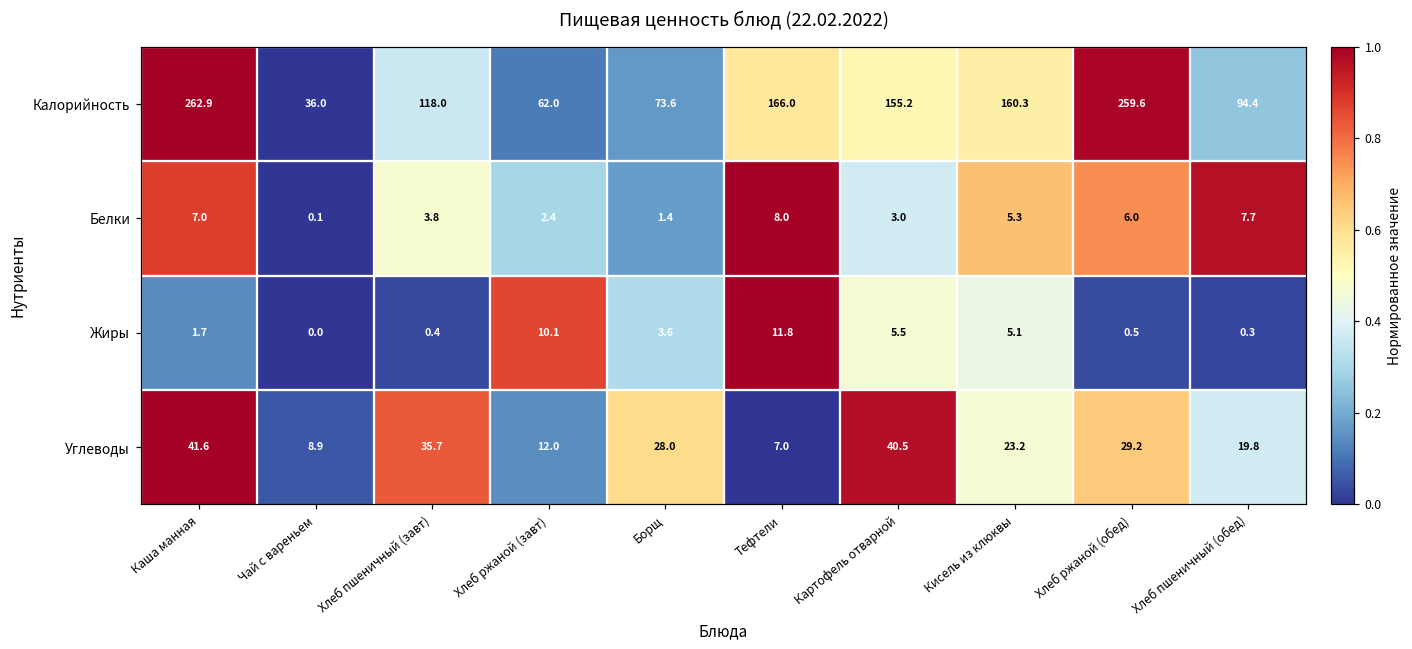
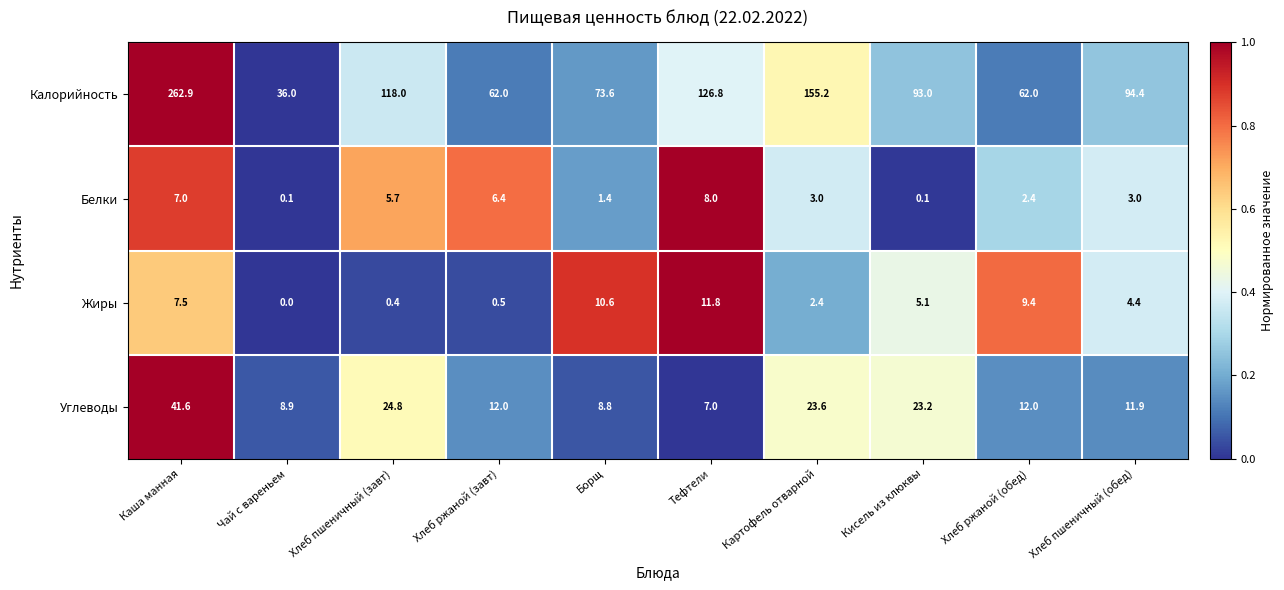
  {
    "Калорийность": {
      "Каша манная": 262.9,
      "Чай с вареньем": 36.0,
      "Хлеб пшеничный (завт)": 118.0,
      "Хлеб ржаной (завт)": 62.0,
      "Борщ": 73.6,
-     "Тефтели": 166.0,
+     "Тефтели": 126.8,
      "Картофель отварной": 155.2,
-     "Кисель из клюквы": 160.3,
-     "Хлеб ржаной (обед)": 259.6,
+     "Кисель из клюквы": 93.0,
+     "Хлеб ржаной (обед)": 62.0,
      "Хлеб пшеничный (обед)": 94.4
    },
    "Белки": {
      "Каша манная": 7.0,
      "Чай с вареньем": 0.1,
-     "Хлеб пшеничный (завт)": 3.8,
-     "Хлеб ржаной (завт)": 2.4,
+     "Хлеб пшеничный (завт)": 5.7,
+     "Хлеб ржаной (завт)": 6.4,
      "Борщ": 1.4,
      "Тефтели": 8.0,
      "Картофель отварной": 3.0,
-     "Кисель из клюквы": 5.3,
-     "Хлеб ржаной (обед)": 6.0,
-     "Хлеб пшеничный (обед)": 7.7
+     "Кисель из клюквы": 0.1,
+     "Хлеб ржаной (обед)": 2.4,
+     "Хлеб пшеничный (обед)": 3.0
    },
    "Жиры": {
-     "Каша манная": 1.7,
+     "Каша манная": 7.5,
      "Чай с вареньем": 0.0,
      "Хлеб пшеничный (завт)": 0.4,
-     "Хлеб ржаной (завт)": 10.1,
-     "Борщ": 3.6,
+     "Хлеб ржаной (завт)": 0.5,
+     "Борщ": 10.6,
      "Тефтели": 11.8,
-     "Картофель отварной": 5.5,
+     "Картофель отварной": 2.4,
      "Кисель из клюквы": 5.1,
-     "Хлеб ржаной (обед)": 0.5,
-     "Хлеб пшеничный (обед)": 0.3
+     "Хлеб ржаной (обед)": 9.4,
+     "Хлеб пшеничный (обед)": 4.4
    },
    "Углеводы": {
      "Каша манная": 41.6,
      "Чай с вареньем": 8.9,
-     "Хлеб пшеничный (завт)": 35.7,
+     "Хлеб пшеничный (завт)": 24.8,
      "Хлеб ржаной (завт)": 12.0,
-     "Борщ": 28.0,
+     "Борщ": 8.8,
      "Тефтели": 7.0,
-     "Картофель отварной": 40.5,
+     "Картофель отварной": 23.6,
      "Кисель из клюквы": 23.2,
-     "Хлеб ржаной (обед)": 29.2,
-     "Хлеб пшеничный (обед)": 19.8
+     "Хлеб ржаной (обед)": 12.0,
+     "Хлеб пшеничный (обед)": 11.9
    }
  }
